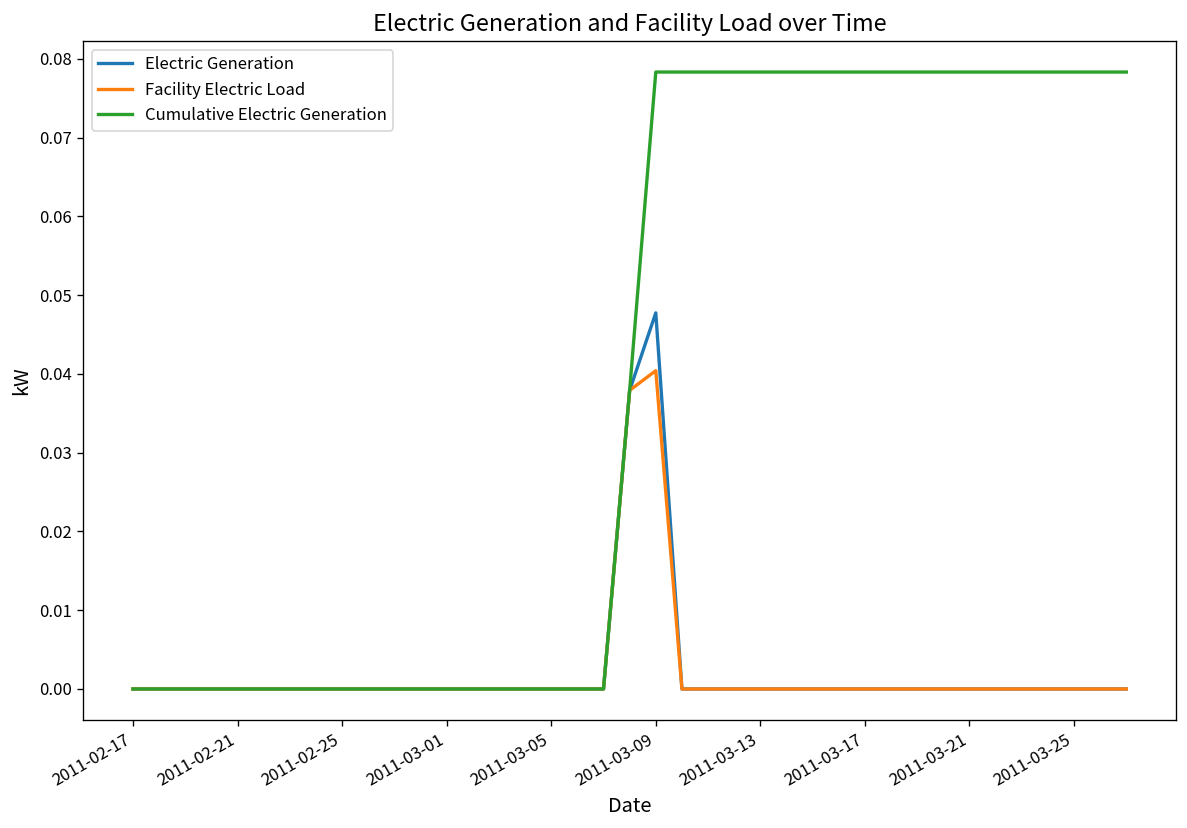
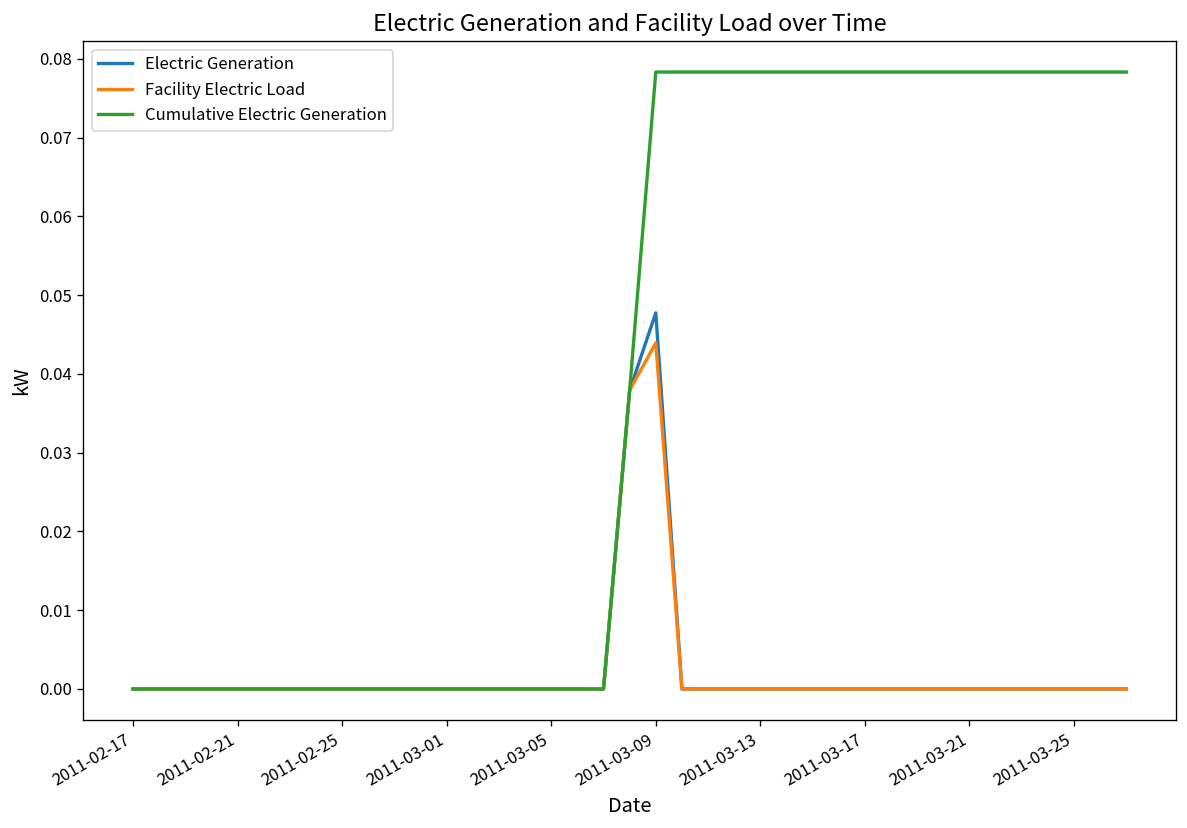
  {
    "Electric Generation": {
      "2011-03-09": 0.048
    },
    "Facility Electric Load": {
-     "2011-03-09": 0.040
+     "2011-03-09": 0.044
    },
    "Cumulative Electric Generation": {
      "2011-03-09": 0.078,
      "2011-03-13": 0.078,
      "2011-03-17": 0.078,
      "2011-03-21": 0.078,
      "2011-03-25": 0.078
    }
  }
